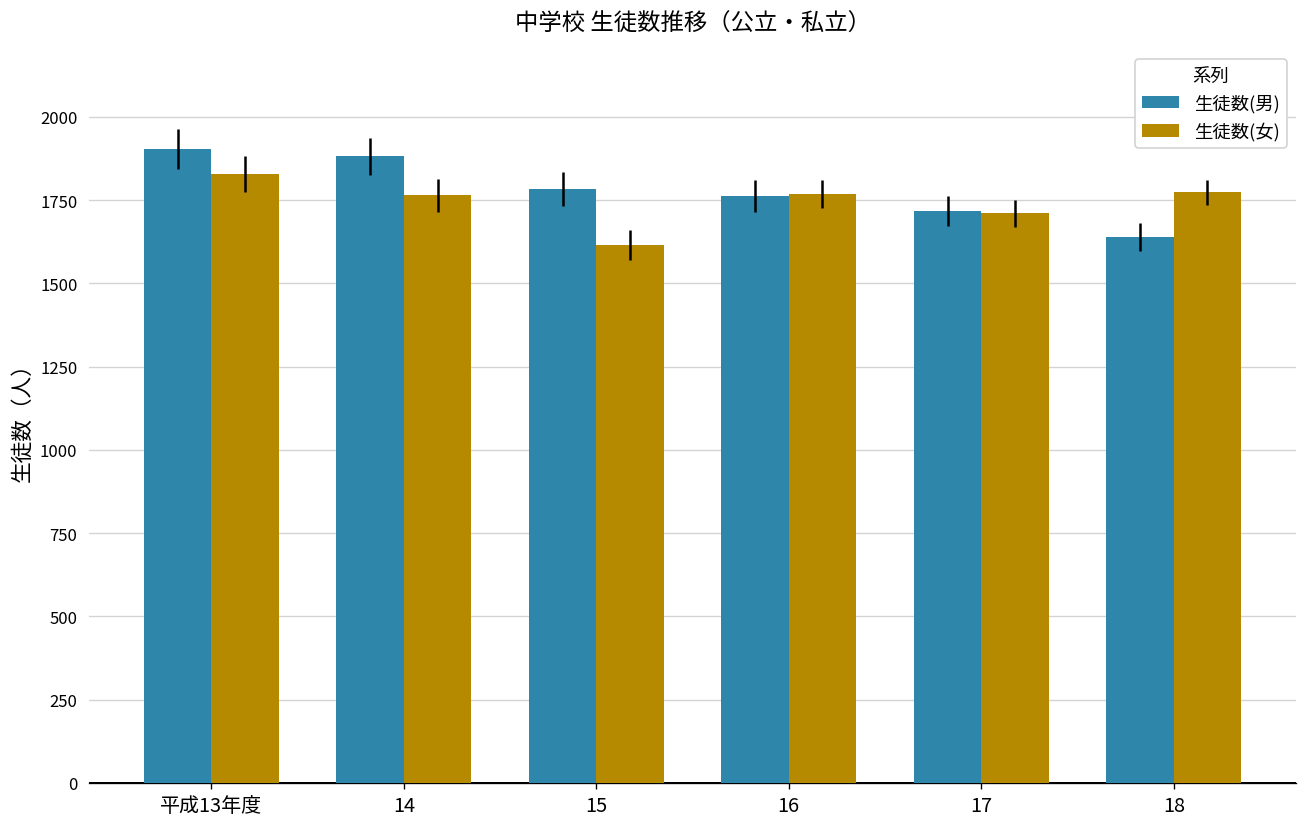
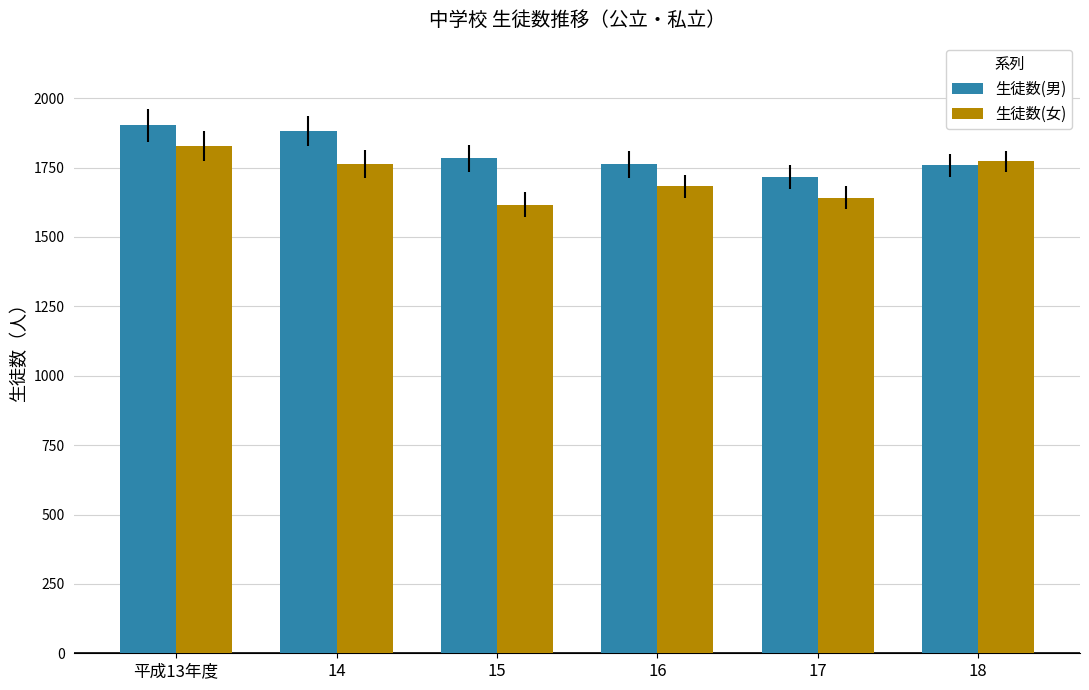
  {
    "生徒数(男)": {
      "平成13年度": 1900,
      "14": 1880,
      "15": 1780,
      "16": 1760,
      "17": 1720,
-     "18": 1640
+     "18": 1760
    },
    "生徒数(女)": {
      "平成13年度": 1830,
      "14": 1760,
      "15": 1620,
-     "16": 1770,
-     "17": 1710,
+     "16": 1680,
+     "17": 1640,
      "18": 1770
    }
  }
